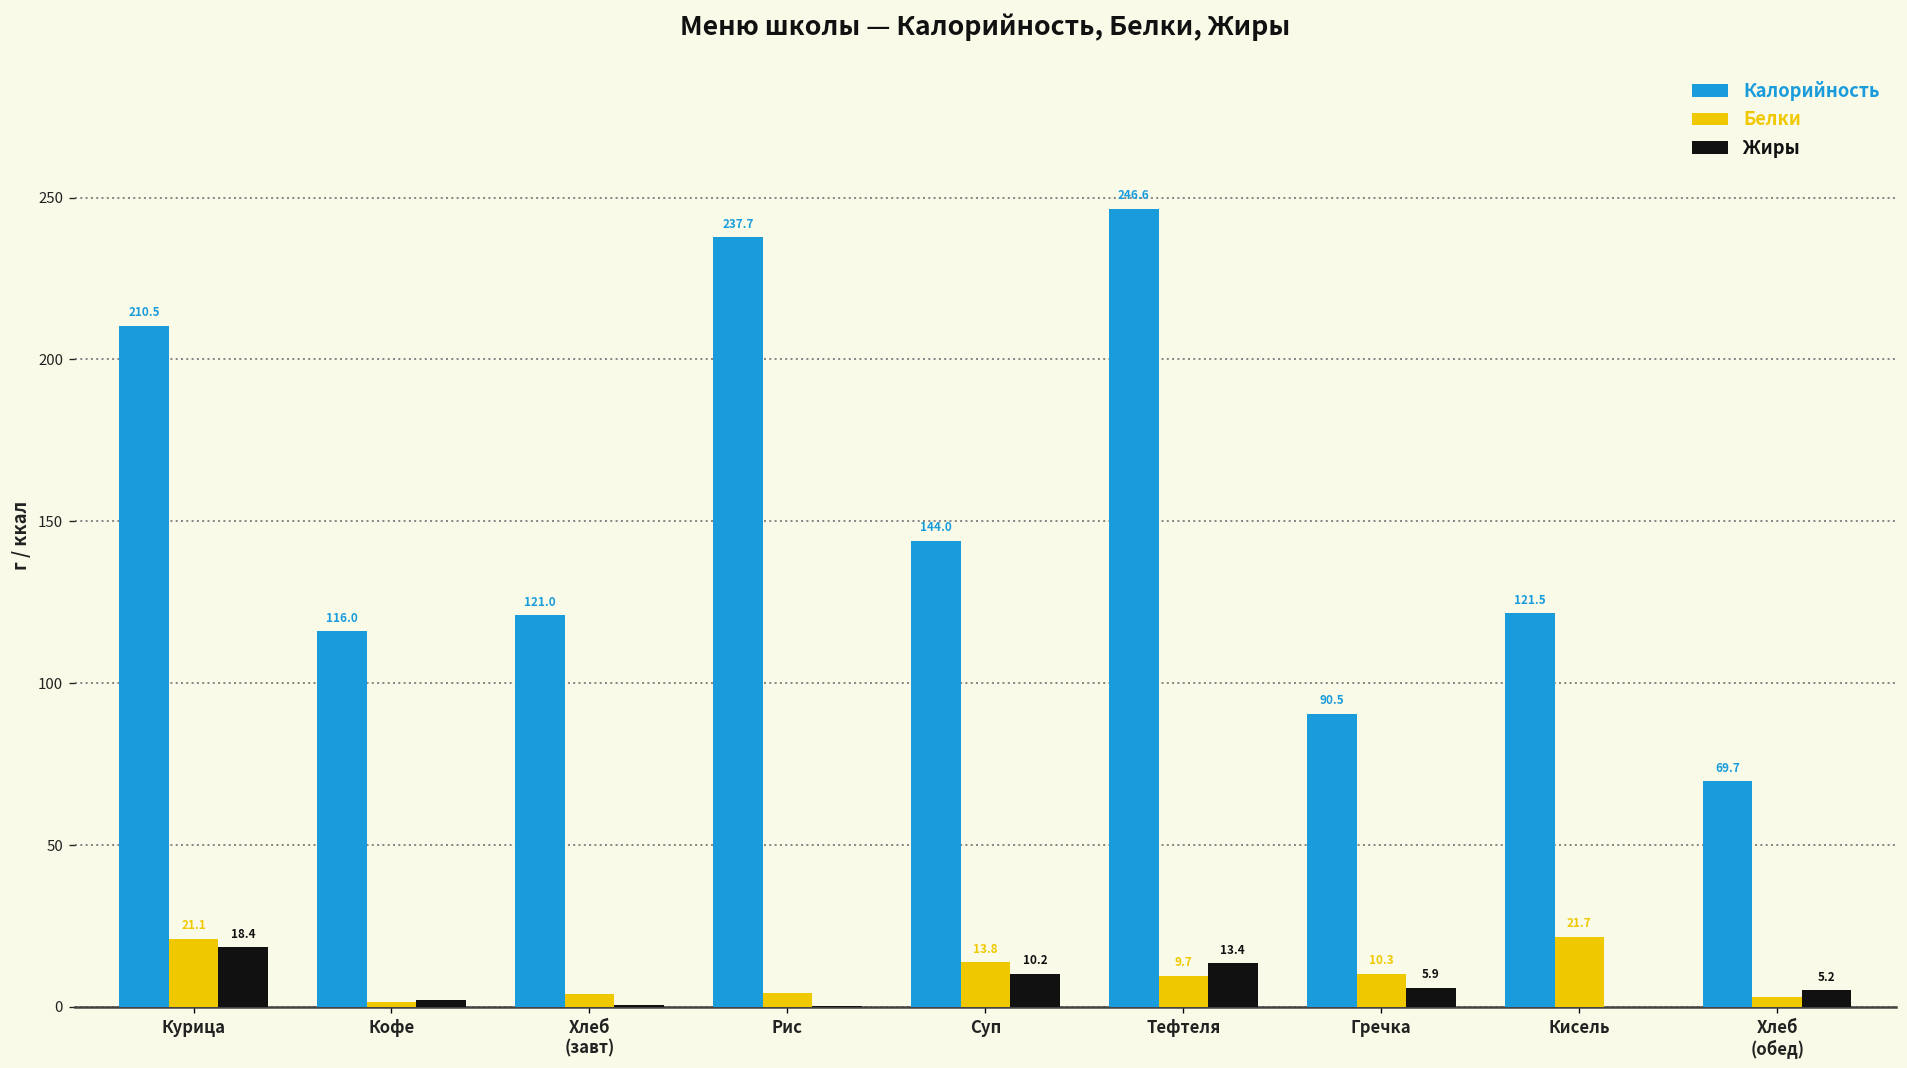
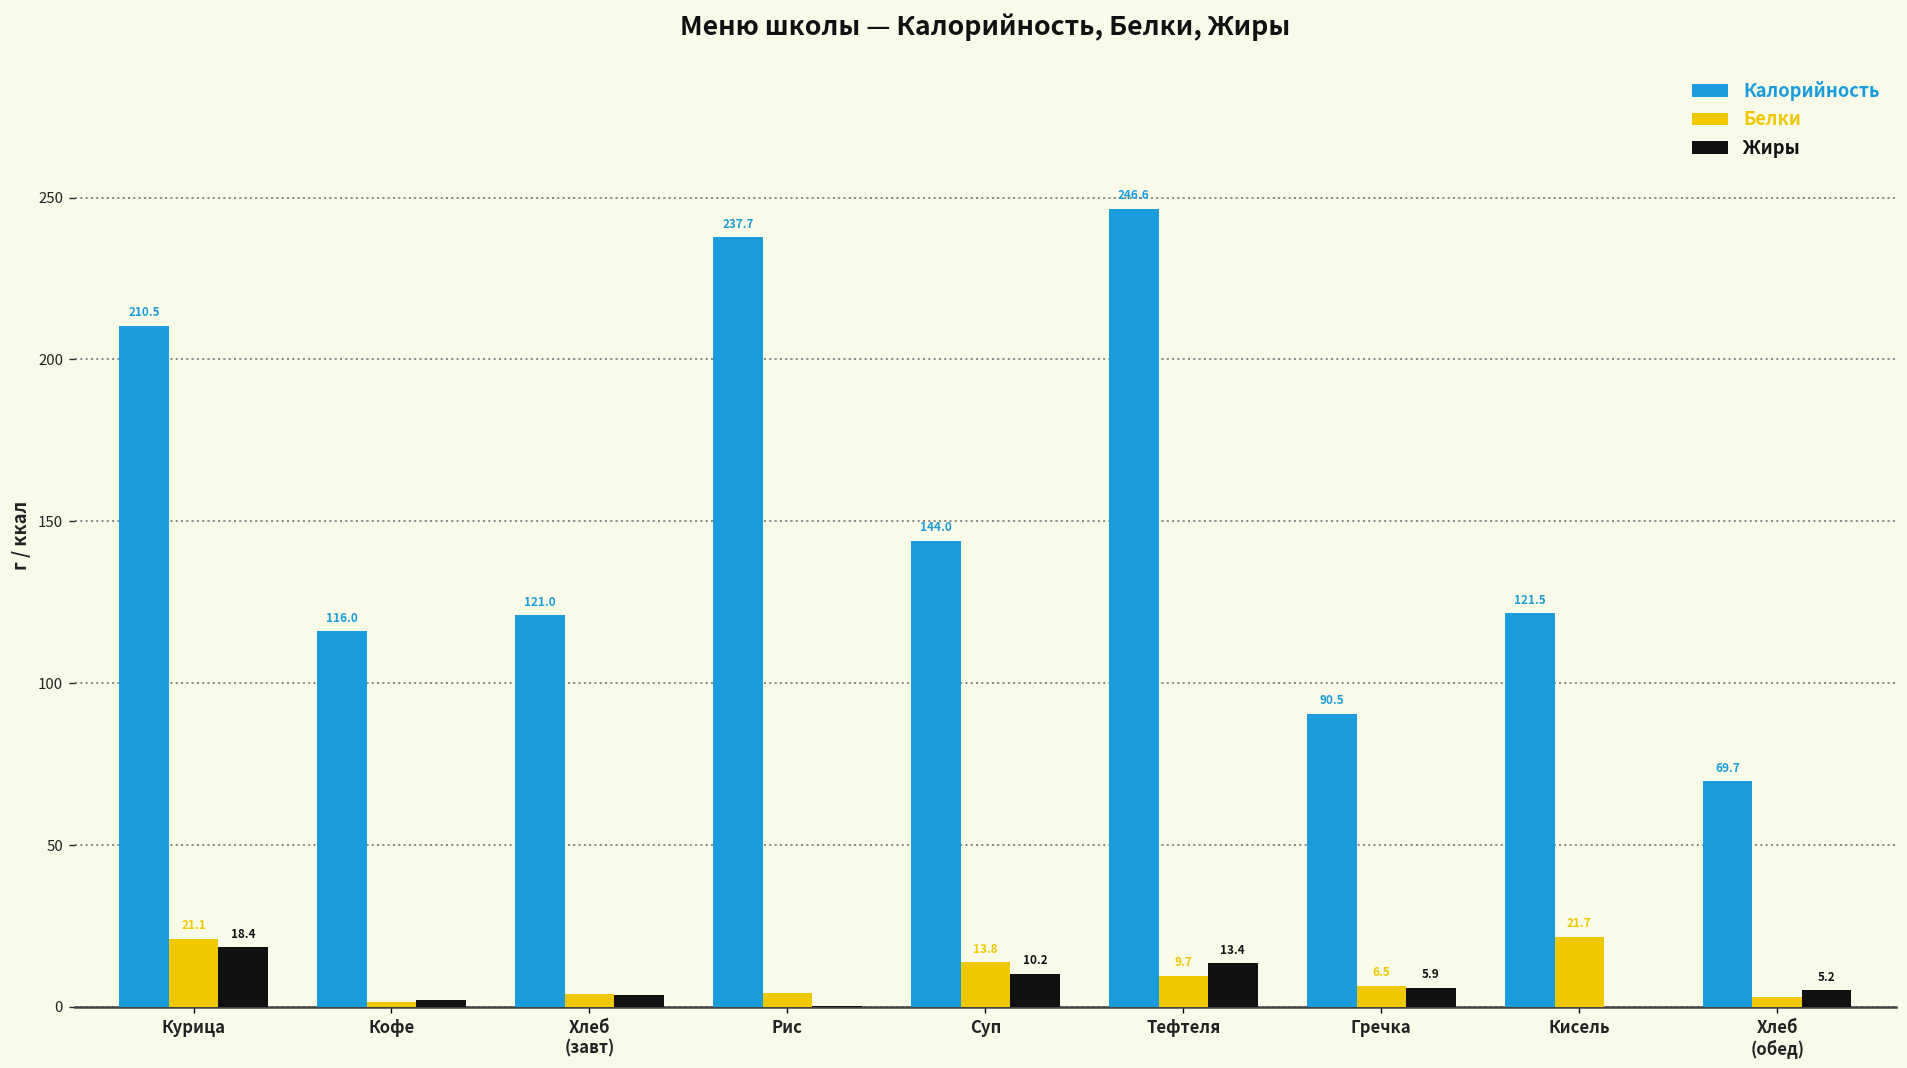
  {
    "Калорийность": {
      "Курица": 210.5,
      "Кофе": 116.0,
      "Хлеб (завт)": 121.0,
      "Рис": 237.7,
      "Суп": 144.0,
      "Тефтеля": 246.6,
      "Гречка": 90.5,
      "Кисель": 121.5,
      "Хлеб (обед)": 69.7
    },
    "Белки": {
      "Курица": 21.1,
      "Суп": 13.8,
      "Тефтеля": 9.7,
-     "Гречка": 10.3,
+     "Гречка": 6.5,
      "Кисель": 21.7
    },
    "Жиры": {
      "Кофе": 2,
-     "Хлеб (завт)": 1,
+     "Хлеб (завт)": 4,
      "Кисель": 0
    }
  }
